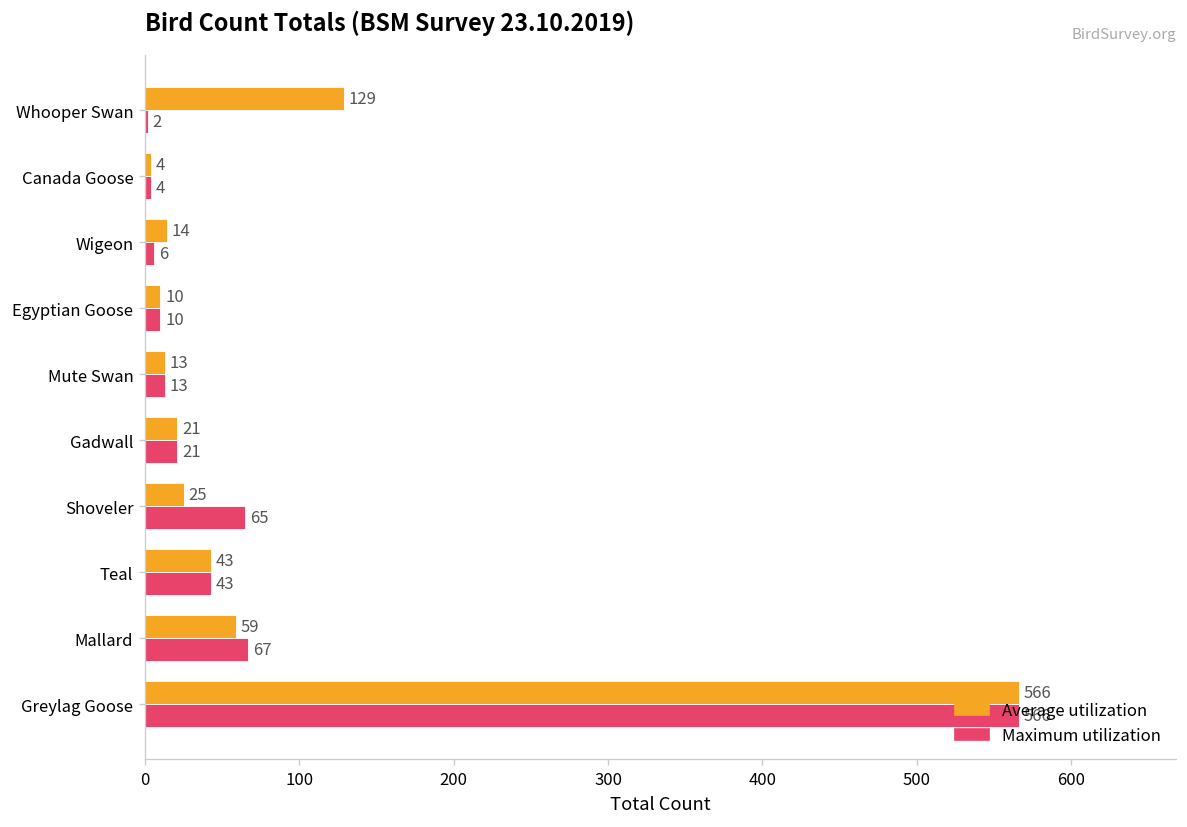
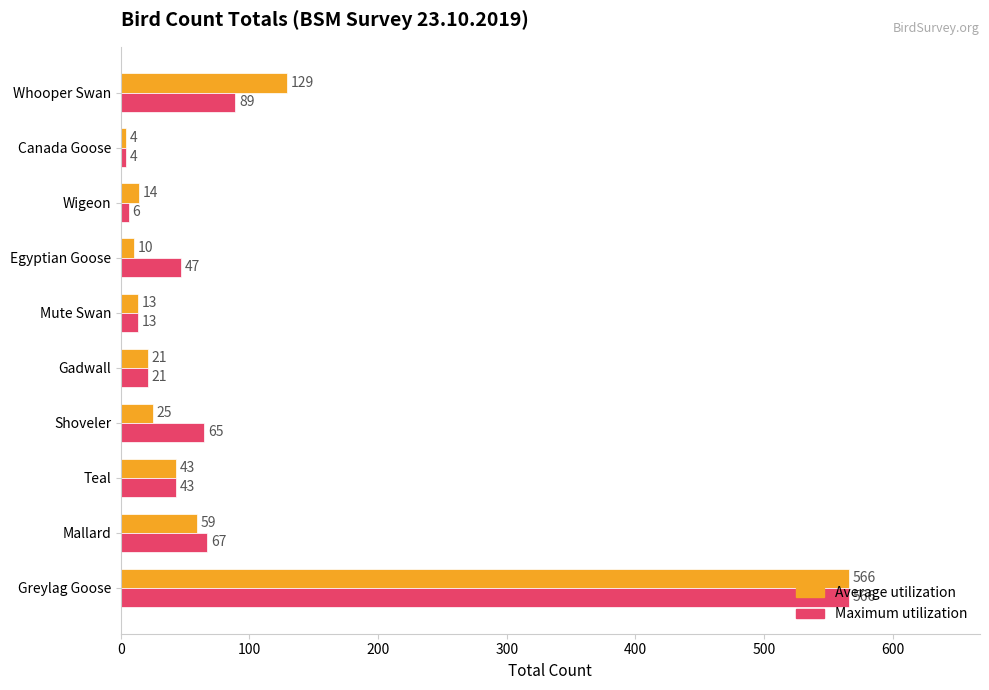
  {
    "Average utilization": {
      "Whooper Swan": 129,
      "Canada Goose": 4,
      "Wigeon": 14,
      "Egyptian Goose": 10,
      "Mute Swan": 13,
      "Gadwall": 21,
      "Shoveler": 25,
      "Teal": 43,
      "Mallard": 59,
      "Greylag Goose": 566
    },
    "Maximum utilization": {
-     "Whooper Swan": 2,
+     "Whooper Swan": 89,
      "Canada Goose": 4,
      "Wigeon": 6,
-     "Egyptian Goose": 10,
+     "Egyptian Goose": 47,
      "Mute Swan": 13,
      "Gadwall": 21,
      "Shoveler": 65,
      "Teal": 43,
      "Mallard": 67,
      "Greylag Goose": 566
    }
  }
